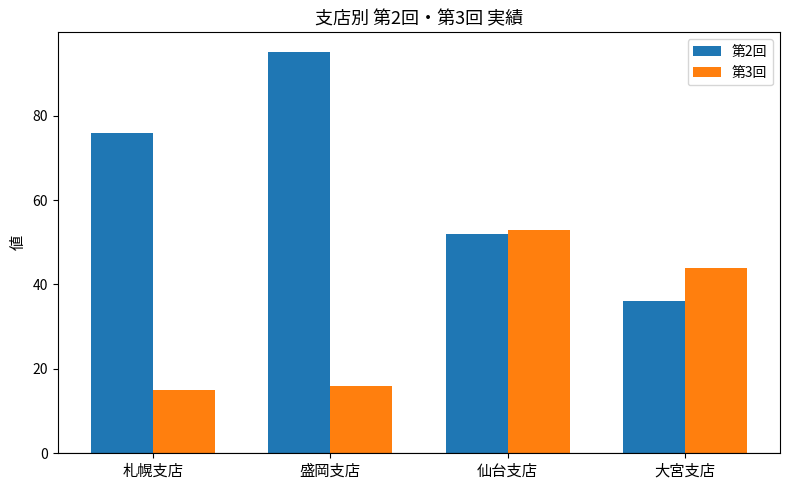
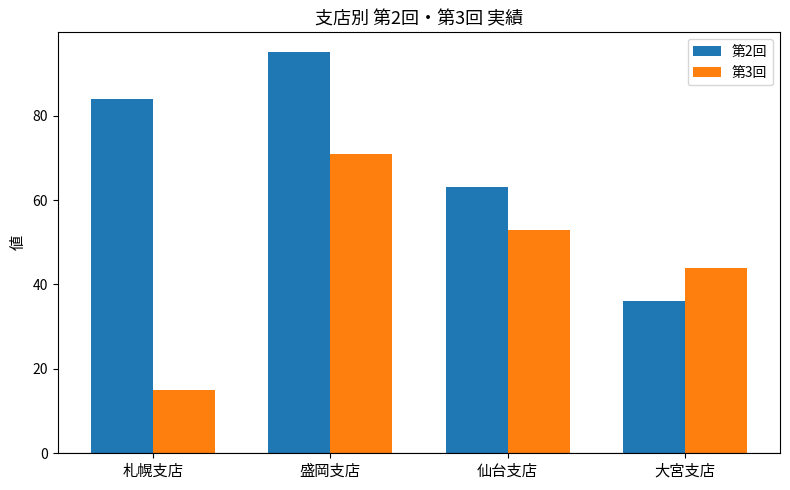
  {
    "第2回": {
-     "札幌支店": 76,
+     "札幌支店": 84,
      "盛岡支店": 95,
-     "仙台支店": 52,
+     "仙台支店": 63,
      "大宮支店": 36
    },
    "第3回": {
      "札幌支店": 15,
-     "盛岡支店": 16,
+     "盛岡支店": 71,
      "仙台支店": 53,
      "大宮支店": 44
    }
  }
